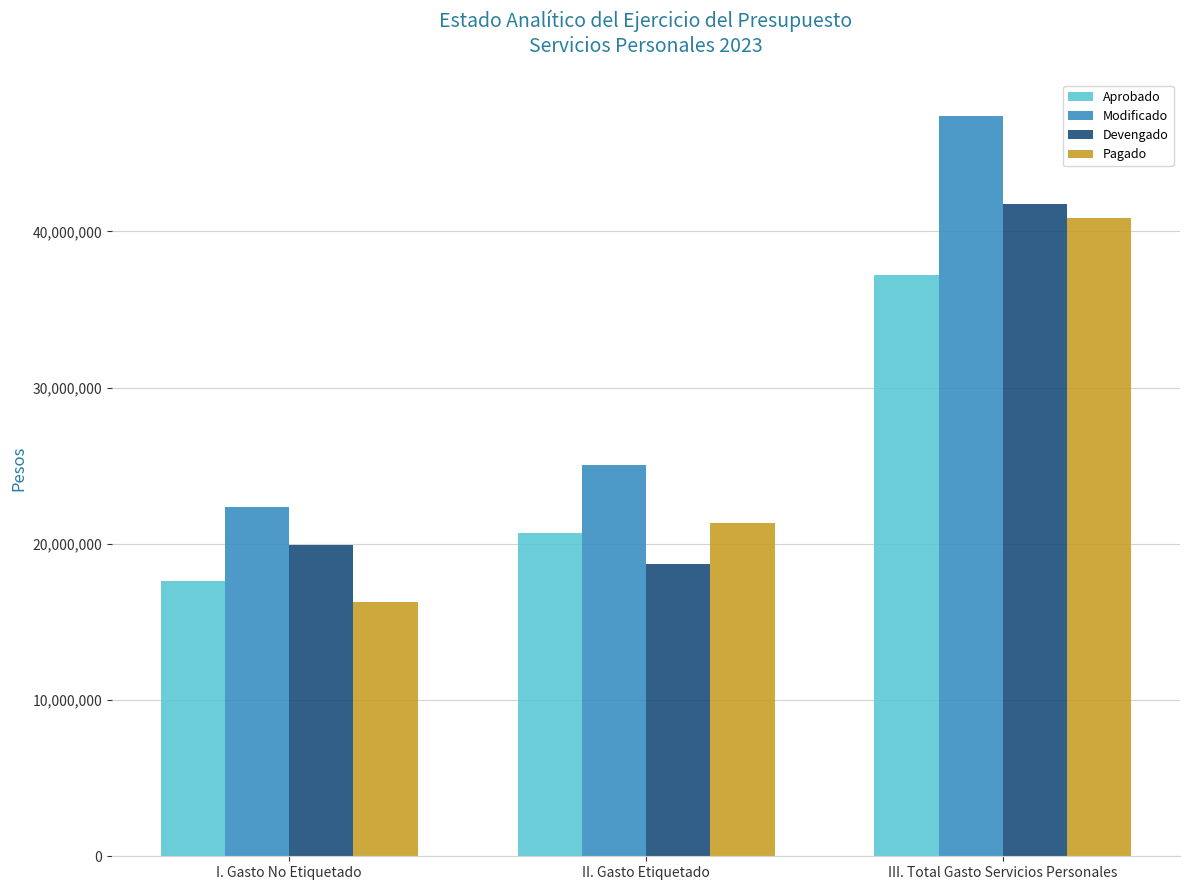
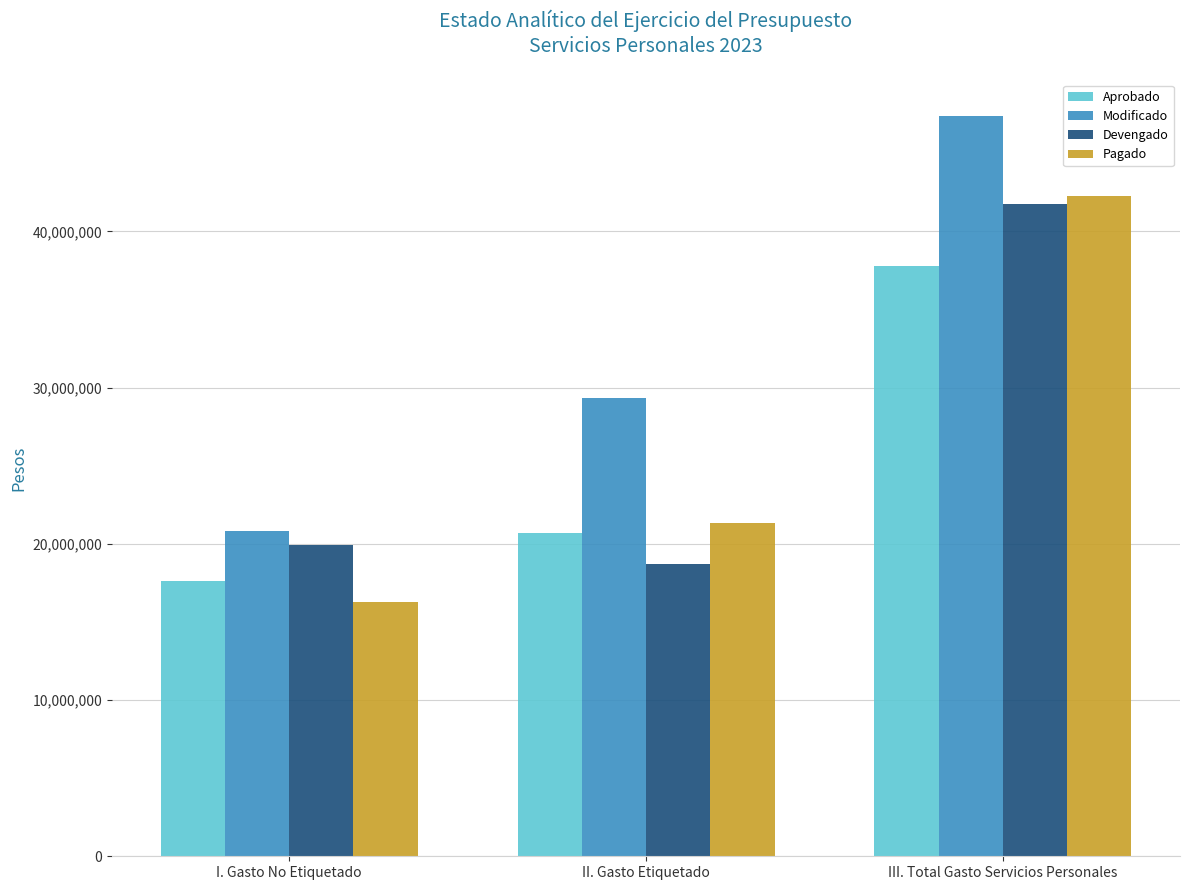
  {
    "Aprobado": {
      "I. Gasto No Etiquetado": "17,600,000",
      "II. Gasto Etiquetado": "20,700,000",
-     "III. Total Gasto Servicios Personales": "37,200,000"
+     "III. Total Gasto Servicios Personales": "37,700,000"
    },
    "Modificado": {
-     "I. Gasto No Etiquetado": "22,300,000",
-     "II. Gasto Etiquetado": "25,000,000",
+     "I. Gasto No Etiquetado": "20,800,000",
+     "II. Gasto Etiquetado": "29,300,000",
      "III. Total Gasto Servicios Personales": "47,300,000"
    },
    "Devengado": {
      "I. Gasto No Etiquetado": "19,900,000",
      "II. Gasto Etiquetado": "18,700,000",
      "III. Total Gasto Servicios Personales": "41,800,000"
    },
    "Pagado": {
      "I. Gasto No Etiquetado": "16,300,000",
      "II. Gasto Etiquetado": "21,300,000",
-     "III. Total Gasto Servicios Personales": "40,800,000"
+     "III. Total Gasto Servicios Personales": "42,300,000"
    }
  }
